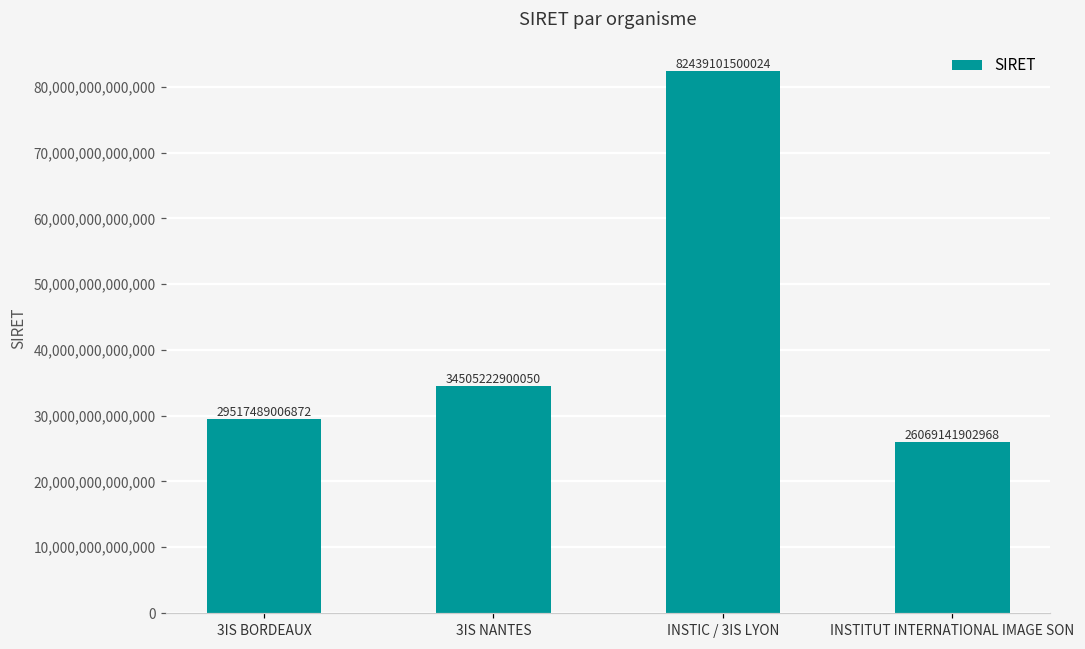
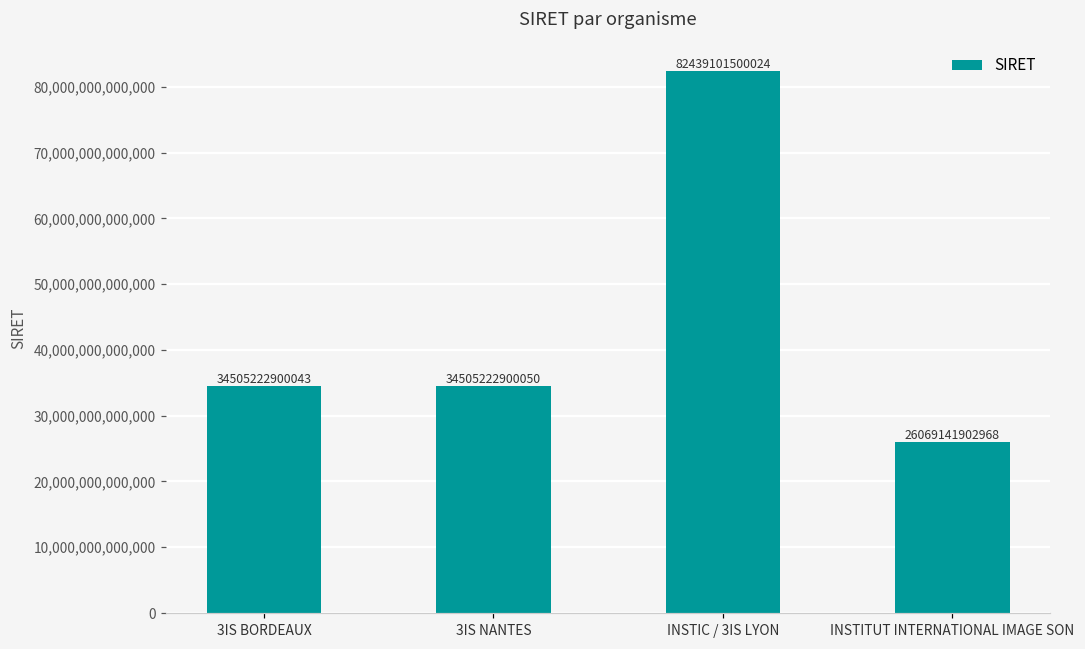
  {
-   "3IS BORDEAUX": 29517489006872,
+   "3IS BORDEAUX": 34505222900043,
    "3IS NANTES": 34505222900050,
    "INSTIC / 3IS LYON": 82439101500024,
    "INSTITUT INTERNATIONAL IMAGE SON": 26069141902968
  }
